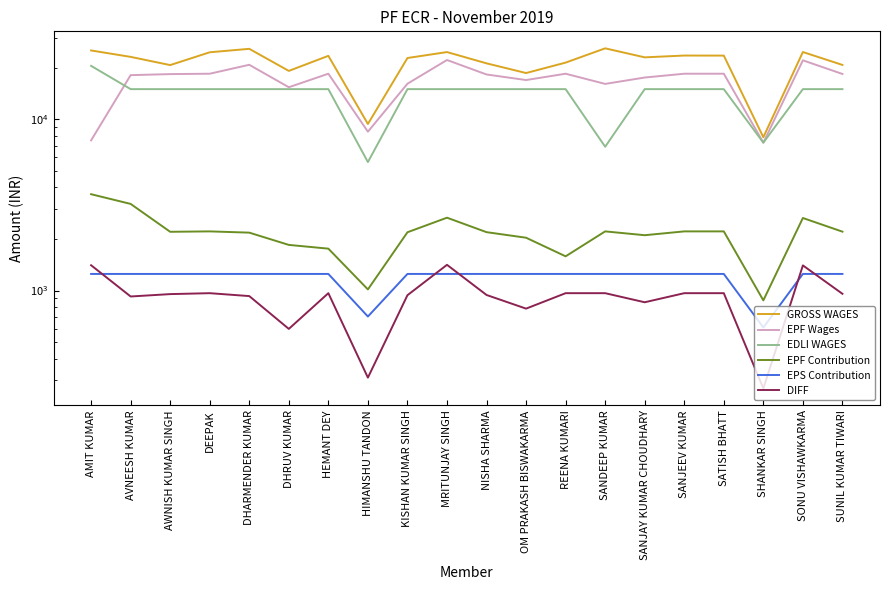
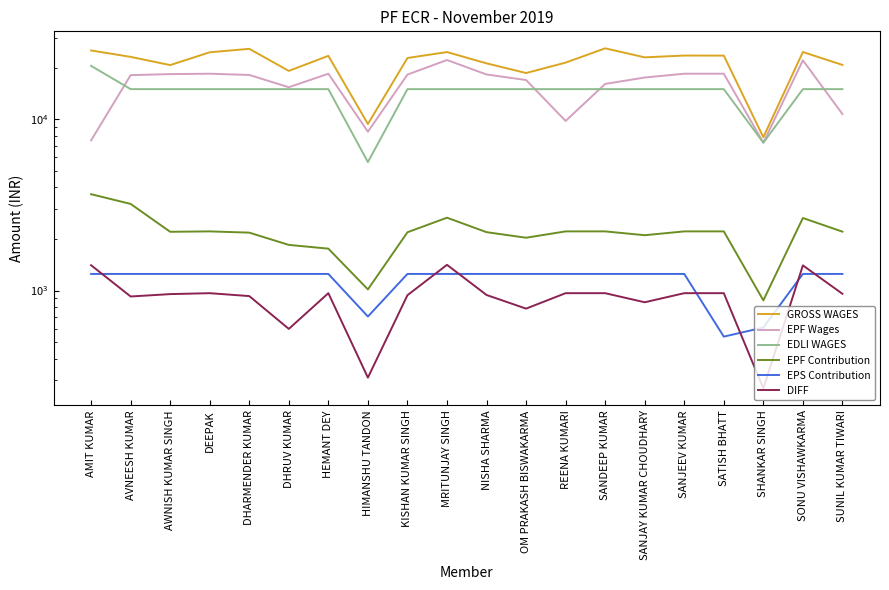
  {
    "GROSS WAGES": {
      "AMIT KUMAR": 25000,
      "AVNEESH KUMAR": 23000,
      "AWNISH KUMAR SINGH": 21000,
      "DEEPAK": 25000,
      "DHARMENDER KUMAR": 26000,
      "DHRUV KUMAR": 19000,
      "HEMANT DEY": 23000,
      "HIMANSHU TANDON": 9000,
      "KISHAN KUMAR SINGH": 23000,
      "MRITUNJAY SINGH": 25000,
      "NISHA SHARMA": 21000,
      "OM PRAKASH BISWAKARMA": 19000,
      "REENA KUMARI": 21000,
      "SANDEEP KUMAR": 26000,
      "SANJAY KUMAR CHOUDHARY": 23000,
      "SANJEEV KUMAR": 24000,
      "SATISH BHATT": 24000,
      "SHANKAR SINGH": 8000,
      "SONU VISHAWKARMA": 25000,
      "SUNIL KUMAR TIWARI": 21000
    },
    "EPF Wages": {
      "AMIT KUMAR": 8000,
      "AVNEESH KUMAR": 18000,
      "AWNISH KUMAR SINGH": 18000,
      "DEEPAK": 18000,
-     "DHARMENDER KUMAR": 21000,
+     "DHARMENDER KUMAR": 18000,
      "HEMANT DEY": 18000,
      "HIMANSHU TANDON": 8000,
-     "KISHAN KUMAR SINGH": 16000,
+     "KISHAN KUMAR SINGH": 18000,
      "MRITUNJAY SINGH": 22000,
      "NISHA SHARMA": 18000,
      "OM PRAKASH BISWAKARMA": 17000,
-     "REENA KUMARI": 18000,
+     "REENA KUMARI": 10000,
      "SANDEEP KUMAR": 16000,
      "SANJAY KUMAR CHOUDHARY": 18000,
      "SANJEEV KUMAR": 18000,
      "SATISH BHATT": 18000,
      "SONU VISHAWKARMA": 22000,
-     "SUNIL KUMAR TIWARI": 18000
+     "SUNIL KUMAR TIWARI": 11000
    },
    "EDLI WAGES": {
      "AMIT KUMAR": 21000,
      "AVNEESH KUMAR": 15000,
      "AWNISH KUMAR SINGH": 15000,
      "DEEPAK": 15000,
      "DHARMENDER KUMAR": 15000,
      "HEMANT DEY": 15000,
      "HIMANSHU TANDON": 5600,
      "KISHAN KUMAR SINGH": 15000,
      "MRITUNJAY SINGH": 15000,
      "NISHA SHARMA": 15000,
      "OM PRAKASH BISWAKARMA": 15000,
      "REENA KUMARI": 15000,
-     "SANDEEP KUMAR": 6900,
+     "SANDEEP KUMAR": 15000,
      "SANJAY KUMAR CHOUDHARY": 15000,
      "SANJEEV KUMAR": 15000,
      "SATISH BHATT": 15000,
      "SONU VISHAWKARMA": 15000,
      "SUNIL KUMAR TIWARI": 15000
    },
    "EPF Contribution": {
      "AMIT KUMAR": 3700,
      "AVNEESH KUMAR": 3200,
      "AWNISH KUMAR SINGH": 2200,
      "DEEPAK": 2200,
      "DHARMENDER KUMAR": 2200,
      "DHRUV KUMAR": 1800,
      "HEMANT DEY": 1800,
      "HIMANSHU TANDON": 1000,
      "KISHAN KUMAR SINGH": 2200,
      "MRITUNJAY SINGH": 2700,
      "NISHA SHARMA": 2200,
      "OM PRAKASH BISWAKARMA": 2000,
-     "REENA KUMARI": 1600,
+     "REENA KUMARI": 2200,
      "SANDEEP KUMAR": 2200,
      "SANJAY KUMAR CHOUDHARY": 2100,
      "SANJEEV KUMAR": 2200,
      "SATISH BHATT": 2200,
      "SHANKAR SINGH": 900,
      "SONU VISHAWKARMA": 2700,
      "SUNIL KUMAR TIWARI": 2200
    },
    "EPS Contribution": {
      "AMIT KUMAR": 1300,
      "AVNEESH KUMAR": 1300,
      "AWNISH KUMAR SINGH": 1300,
      "DEEPAK": 1300,
      "DHARMENDER KUMAR": 1300,
      "DHRUV KUMAR": 1300,
      "HEMANT DEY": 1300,
      "HIMANSHU TANDON": 710,
      "KISHAN KUMAR SINGH": 1300,
      "MRITUNJAY SINGH": 1300,
      "NISHA SHARMA": 1300,
      "OM PRAKASH BISWAKARMA": 1300,
      "REENA KUMARI": 1300,
      "SANDEEP KUMAR": 1300,
      "SANJAY KUMAR CHOUDHARY": 1300,
      "SANJEEV KUMAR": 1300,
-     "SATISH BHATT": 1300,
+     "SATISH BHATT": 540,
      "SONU VISHAWKARMA": 1300,
      "SUNIL KUMAR TIWARI": 1300
    },
    "DIFF": {
      "AMIT KUMAR": 1400,
      "AVNEESH KUMAR": 900,
      "AWNISH KUMAR SINGH": 1000,
      "DEEPAK": 1000,
      "DHARMENDER KUMAR": 900,
      "DHRUV KUMAR": 600,
      "HEMANT DEY": 1000,
      "HIMANSHU TANDON": 310,
      "KISHAN KUMAR SINGH": 900,
      "MRITUNJAY SINGH": 1400,
      "NISHA SHARMA": 900,
      "OM PRAKASH BISWAKARMA": 800,
      "REENA KUMARI": 1000,
      "SANDEEP KUMAR": 1000,
      "SANJAY KUMAR CHOUDHARY": 900,
      "SANJEEV KUMAR": 1000,
      "SATISH BHATT": 1000,
      "SONU VISHAWKARMA": 1400,
      "SUNIL KUMAR TIWARI": 1000
    }
  }
